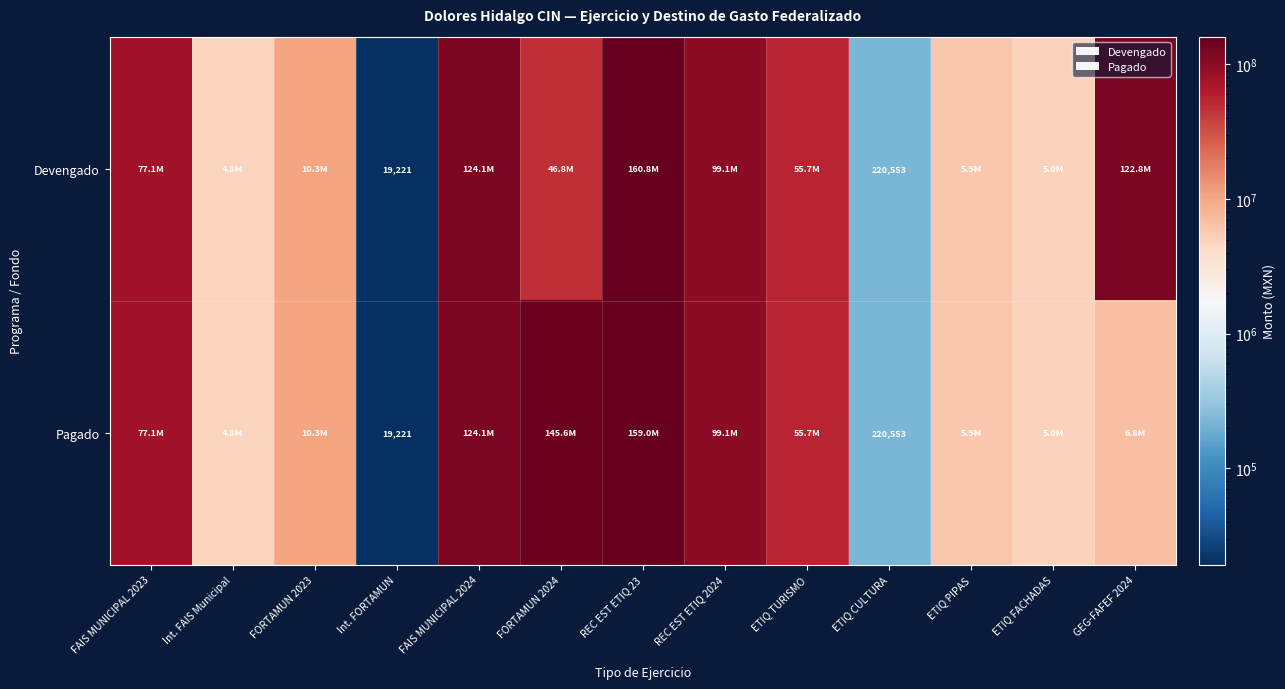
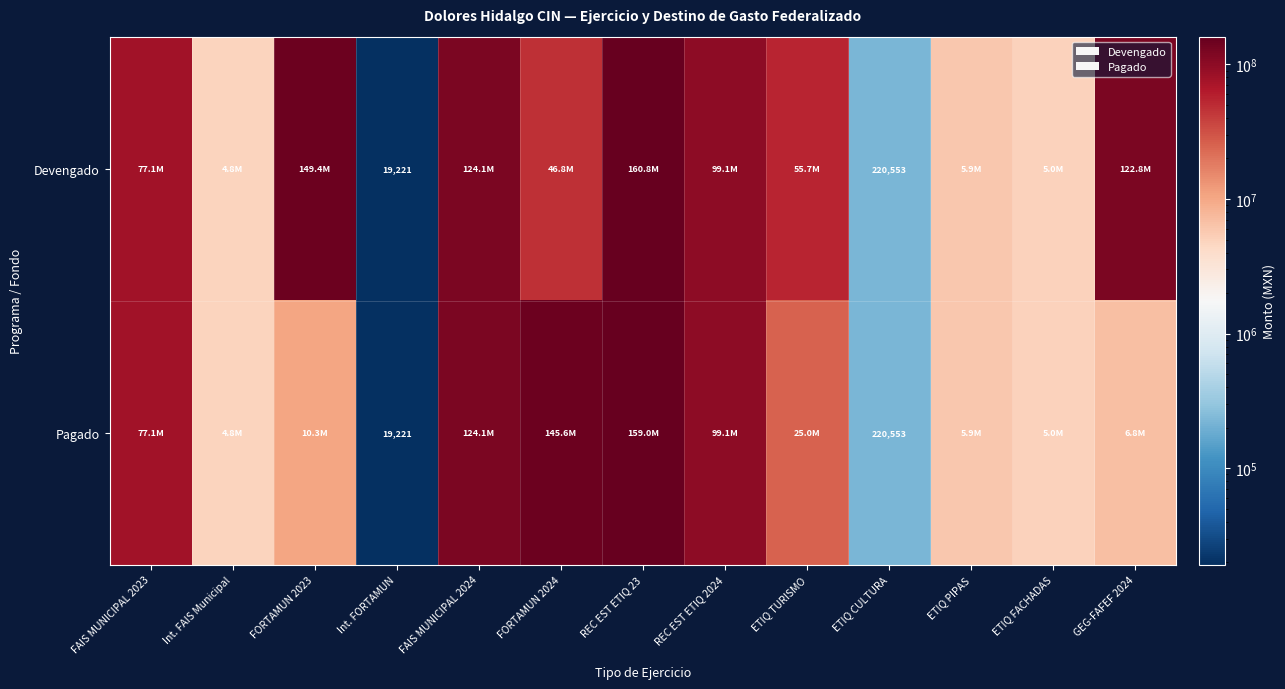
  {
    "Devengado": {
      "FAIS MUNICIPAL 2023": "77.1M",
      "Int. FAIS Municipal": "4.8M",
-     "FORTAMUN 2023": "10.3M",
+     "FORTAMUN 2023": "149.4M",
      "Int. FORTAMUN": "19,221",
      "FAIS MUNICIPAL 2024": "124.1M",
      "FORTAMUN 2024": "46.8M",
      "REC EST ETIQ 23": "160.8M",
      "REC EST ETIQ 2024": "99.1M",
      "ETIQ TURISMO": "55.7M",
      "ETIQ CULTURA": "220,553",
      "ETIQ PIPAS": "5.9M",
      "ETIQ FACHADAS": "5.0M",
      "GEG-FAFEF 2024": "122.8M"
    },
    "Pagado": {
      "FAIS MUNICIPAL 2023": "77.1M",
      "Int. FAIS Municipal": "4.8M",
      "FORTAMUN 2023": "10.3M",
      "Int. FORTAMUN": "19,221",
      "FAIS MUNICIPAL 2024": "124.1M",
      "FORTAMUN 2024": "145.6M",
      "REC EST ETIQ 23": "159.0M",
      "REC EST ETIQ 2024": "99.1M",
-     "ETIQ TURISMO": "55.7M",
+     "ETIQ TURISMO": "25.0M",
      "ETIQ CULTURA": "220,553",
      "ETIQ PIPAS": "5.9M",
      "ETIQ FACHADAS": "5.0M",
      "GEG-FAFEF 2024": "6.8M"
    }
  }
